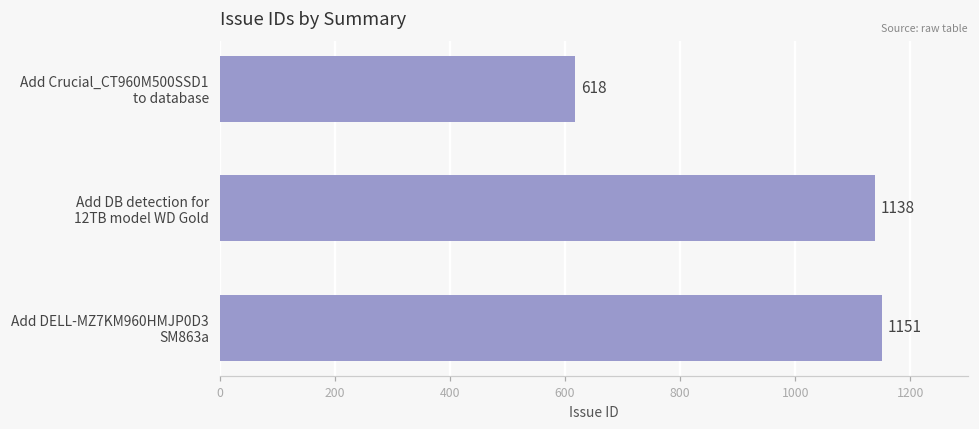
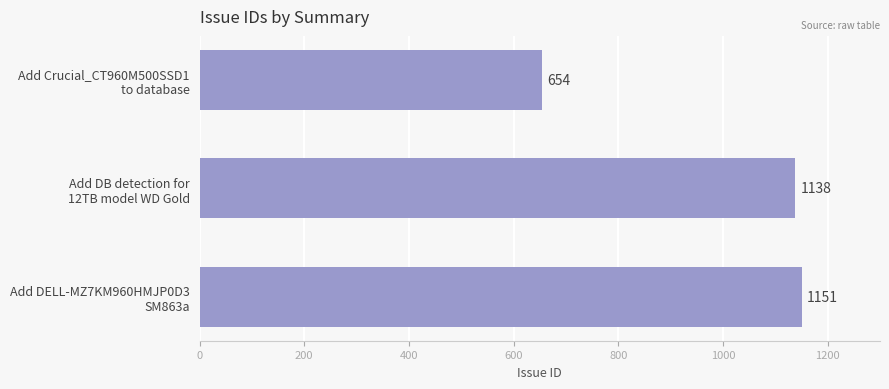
  {
-   "Add Crucial_CT960M500SSD1 to database": 618,
+   "Add Crucial_CT960M500SSD1 to database": 654,
    "Add DB detection for 12TB model WD Gold": 1138,
    "Add DELL-MZ7KM960HMJP0D3 SM863a": 1151
  }
